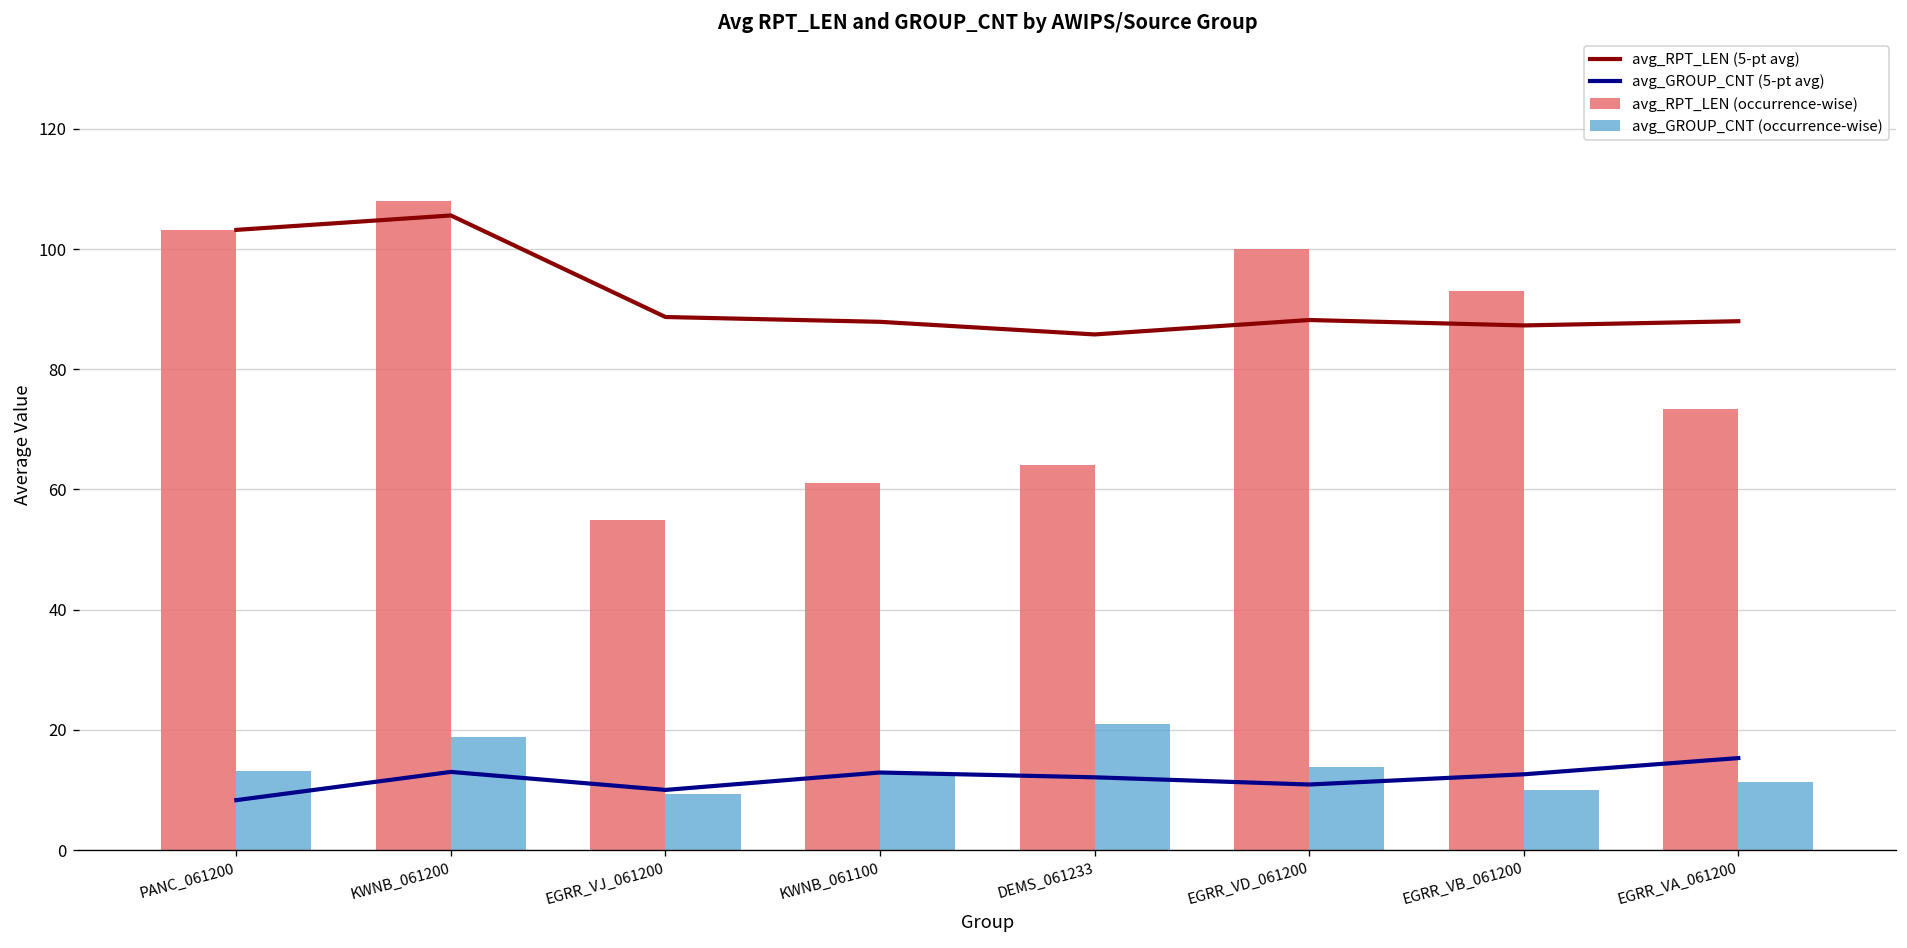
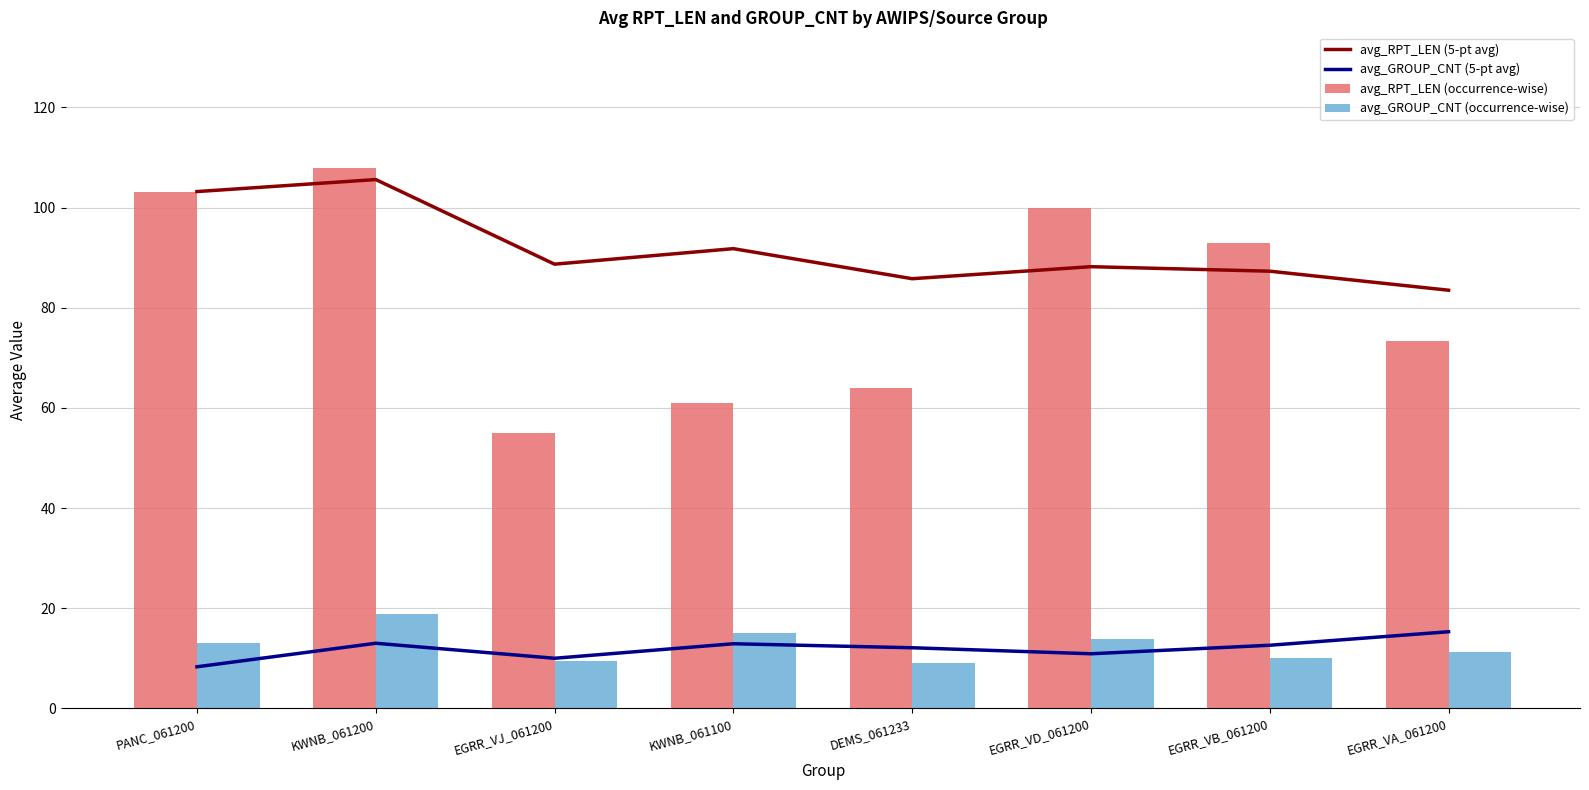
  {
    "avg_RPT_LEN (occurrence-wise)": {
      "PANC_061200": 103,
      "KWNB_061200": 108,
      "EGRR_VJ_061200": 55,
      "KWNB_061100": 61,
      "DEMS_061233": 64,
      "EGRR_VD_061200": 100,
      "EGRR_VB_061200": 93,
      "EGRR_VA_061200": 73
    },
    "avg_RPT_LEN (5-pt avg)": {
      "PANC_061200": 103,
      "KWNB_061200": 106,
      "EGRR_VJ_061200": 89,
-     "KWNB_061100": 88,
+     "KWNB_061100": 92,
      "DEMS_061233": 86,
      "EGRR_VD_061200": 88,
      "EGRR_VB_061200": 87,
-     "EGRR_VA_061200": 88
+     "EGRR_VA_061200": 84
    },
    "avg_GROUP_CNT (5-pt avg)": {
      "PANC_061200": 8,
      "KWNB_061200": 13,
      "EGRR_VJ_061200": 10,
      "KWNB_061100": 13,
      "DEMS_061233": 12,
      "EGRR_VD_061200": 11,
      "EGRR_VB_061200": 13,
      "EGRR_VA_061200": 15
    },
    "avg_GROUP_CNT (occurrence-wise)": {
      "PANC_061200": 13,
      "KWNB_061200": 19,
      "EGRR_VJ_061200": 9,
-     "KWNB_061100": 13,
-     "DEMS_061233": 21,
+     "KWNB_061100": 15,
+     "DEMS_061233": 9,
      "EGRR_VD_061200": 14,
      "EGRR_VB_061200": 10,
      "EGRR_VA_061200": 11
    }
  }
